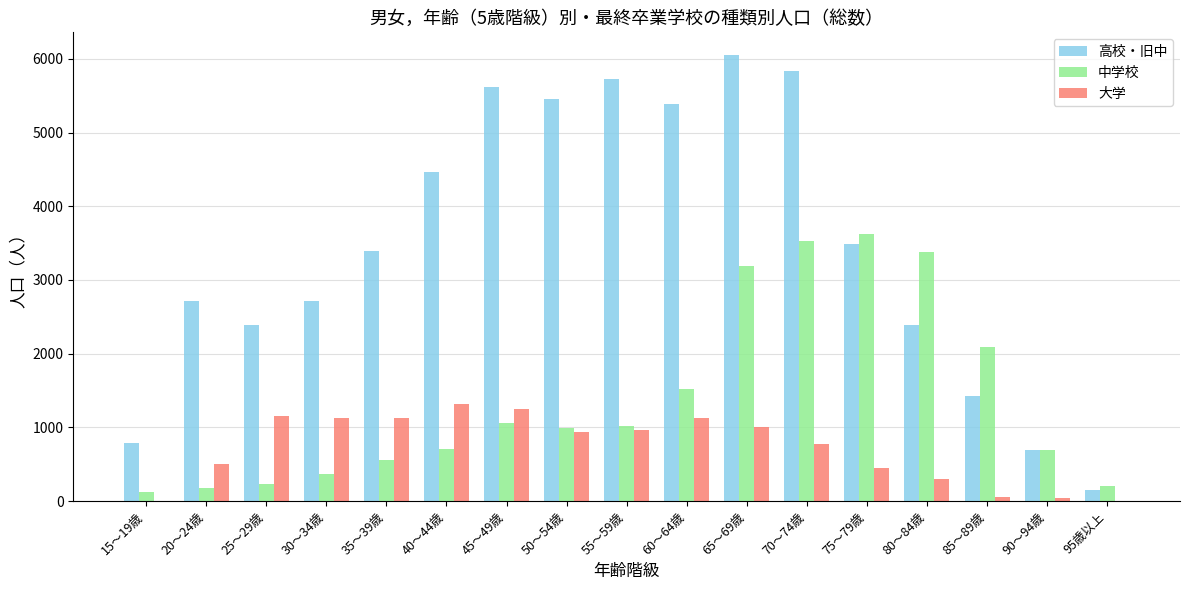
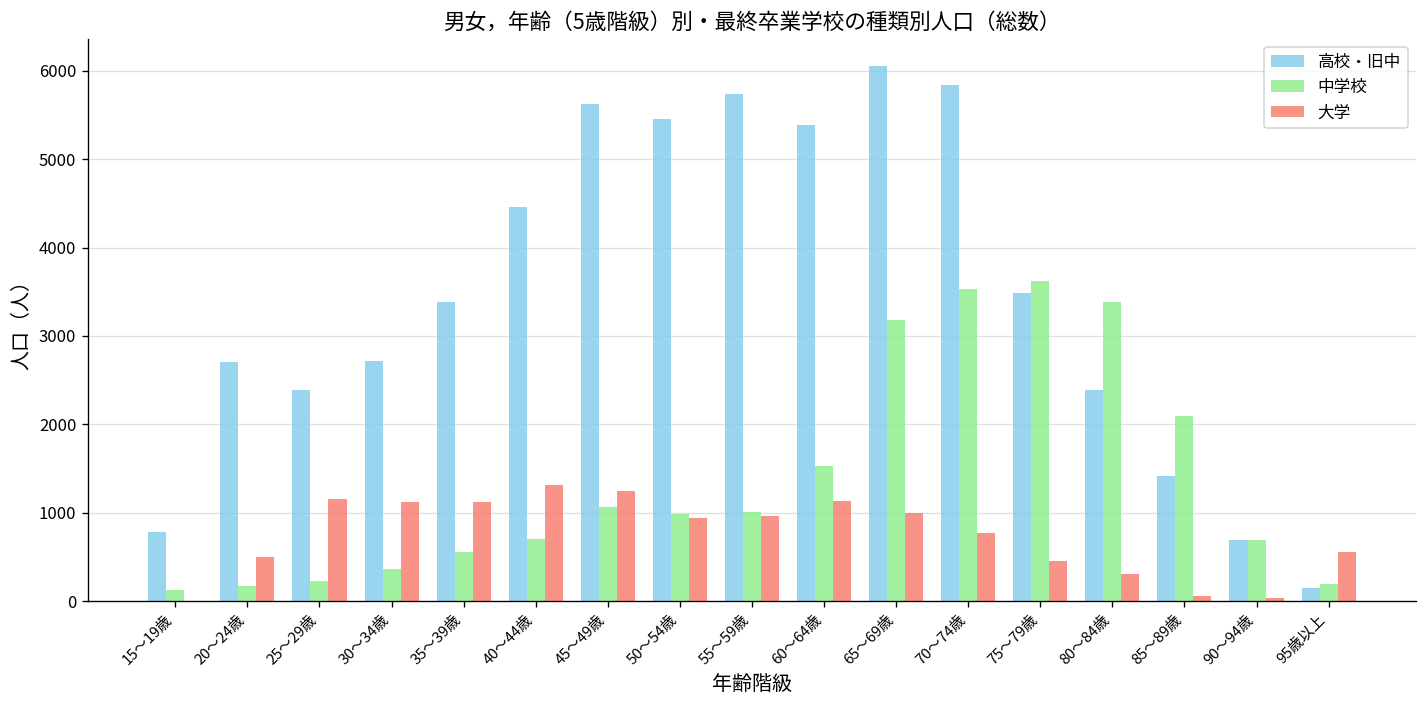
  {
    "高校・旧中": {
      "15～19歳": 800,
      "20～24歳": 2700,
      "25～29歳": 2400,
      "30～34歳": 2700,
      "35～39歳": 3400,
      "40～44歳": 4500,
      "45～49歳": 5600,
      "50～54歳": 5500,
      "55～59歳": 5700,
      "60～64歳": 5400,
      "65～69歳": 6100,
      "70～74歳": 5800,
      "75～79歳": 3500,
      "80～84歳": 2400,
      "85～89歳": 1400,
      "90～94歳": 700,
      "95歳以上": 200
    },
    "中学校": {
      "15～19歳": 100,
      "20～24歳": 200,
      "25～29歳": 200,
      "30～34歳": 400,
      "35～39歳": 600,
      "40～44歳": 700,
      "45～49歳": 1100,
      "50～54歳": 1000,
      "55～59歳": 1000,
      "60～64歳": 1500,
      "65～69歳": 3200,
      "70～74歳": 3500,
      "75～79歳": 3600,
      "80～84歳": 3400,
      "85～89歳": 2100,
      "90～94歳": 700,
      "95歳以上": 200
    },
    "大学": {
      "15～19歳": 0,
      "20～24歳": 500,
      "25～29歳": 1200,
      "30～34歳": 1100,
      "35～39歳": 1100,
      "40～44歳": 1300,
      "45～49歳": 1300,
      "50～54歳": 900,
      "55～59歳": 1000,
      "60～64歳": 1100,
      "65～69歳": 1000,
      "70～74歳": 800,
      "75～79歳": 500,
      "80～84歳": 300,
      "85～89歳": 100,
      "90～94歳": 0,
-     "95歳以上": 0
+     "95歳以上": 600
    }
  }
